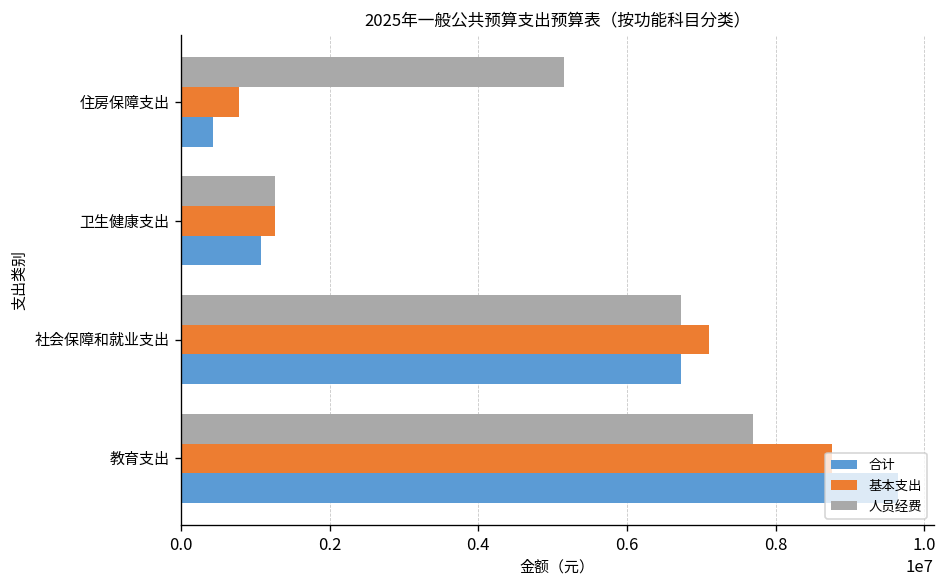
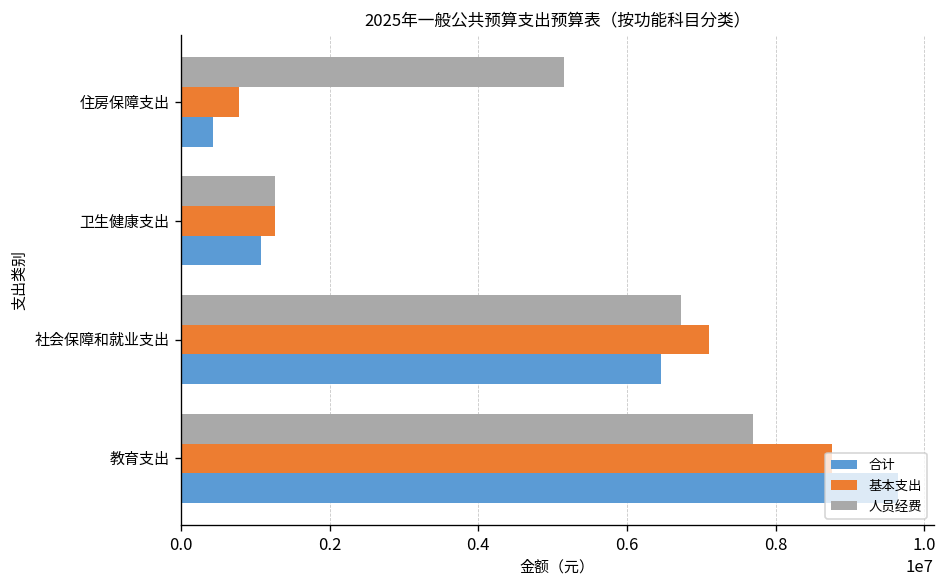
  {
    "合计": {
      "住房保障支出": 400000,
      "卫生健康支出": 1100000,
-     "社会保障和就业支出": 6700000
+     "社会保障和就业支出": 6500000
    },
    "基本支出": {
      "住房保障支出": 800000,
      "卫生健康支出": 1300000,
      "社会保障和就业支出": 7100000
    },
    "人员经费": {
      "住房保障支出": 5200000,
      "卫生健康支出": 1300000,
      "社会保障和就业支出": 6700000,
      "教育支出": 7700000
    }
  }
